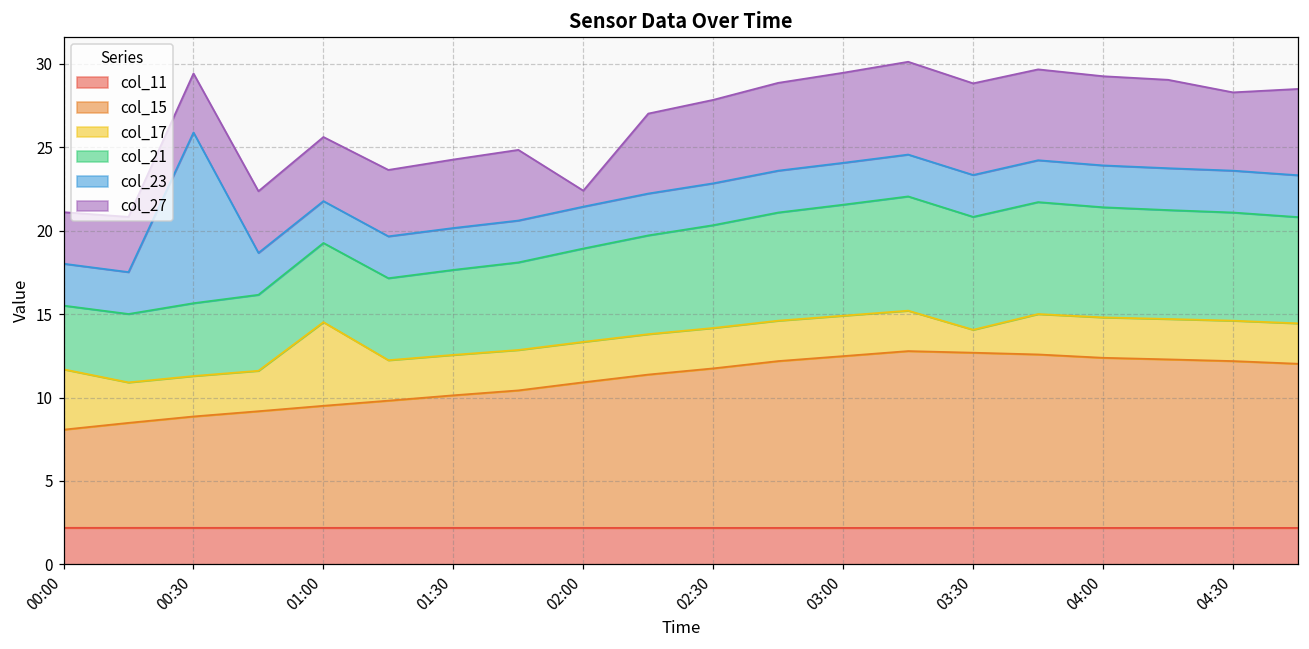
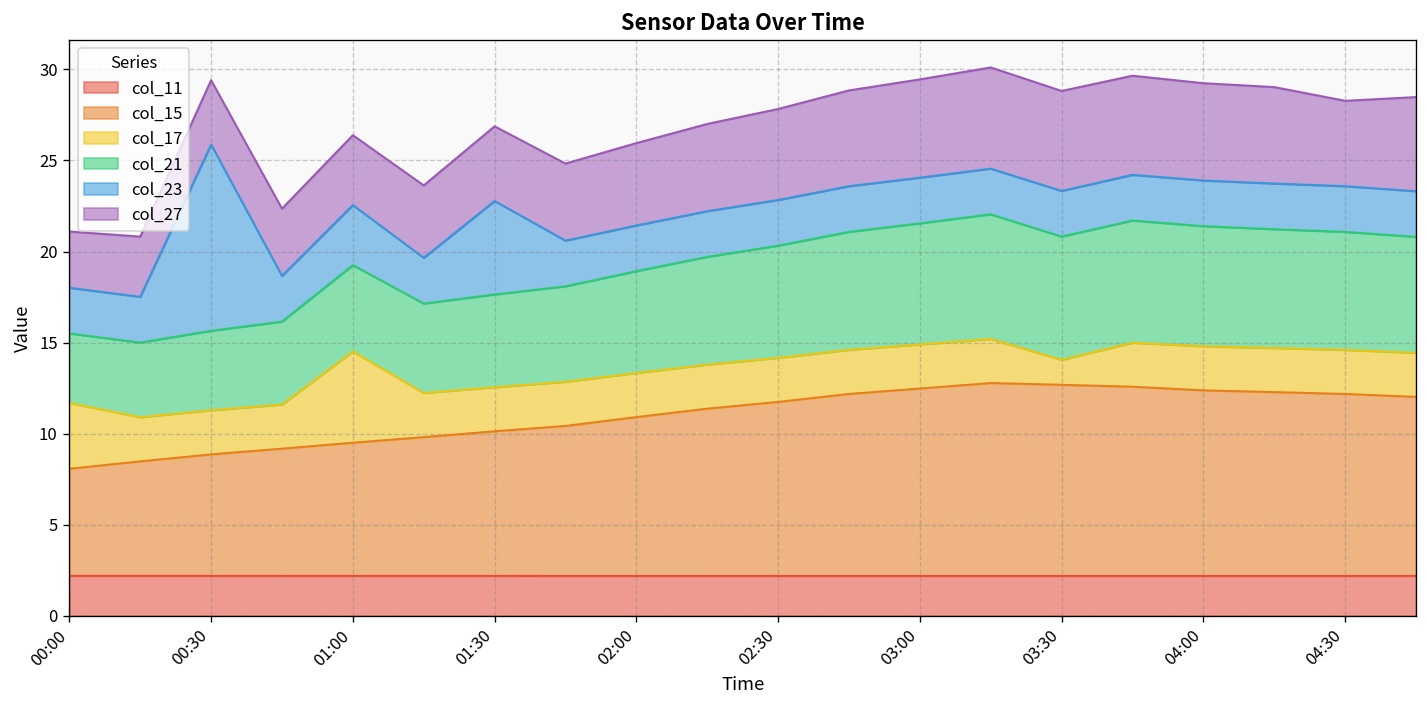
  {
    "col_17": {
      "00:00": 3.6,
      "00:30": 2.4,
      "01:00": 5.0,
      "01:30": 2.4,
      "02:00": 2.4,
      "02:30": 2.4,
      "03:00": 2.4,
      "03:30": 1.4,
      "04:00": 2.4,
      "04:30": 2.4
    },
    "col_21": {
      "00:00": 3.8,
      "00:30": 4.4,
      "01:00": 4.7,
      "01:30": 5.1,
      "02:00": 5.6,
      "02:30": 6.2,
      "03:00": 6.6,
      "03:30": 6.8,
      "04:00": 6.6,
      "04:30": 6.5
    },
    "col_23": {
      "00:00": 2.5,
      "00:30": 10.2,
-     "01:00": 2.5,
-     "01:30": 2.5,
+     "01:00": 3.3,
+     "01:30": 5.1,
      "02:00": 2.5,
      "02:30": 2.5,
      "03:00": 2.5,
      "03:30": 2.5,
      "04:00": 2.5,
      "04:30": 2.5
    },
    "col_27": {
      "00:00": 3.1,
      "00:30": 3.5,
      "01:00": 3.8,
      "01:30": 4.1,
-     "02:00": 1.0,
+     "02:00": 4.5,
      "02:30": 5.0,
      "03:00": 5.4,
      "03:30": 5.5,
      "04:00": 5.3,
      "04:30": 4.7
    }
  }
